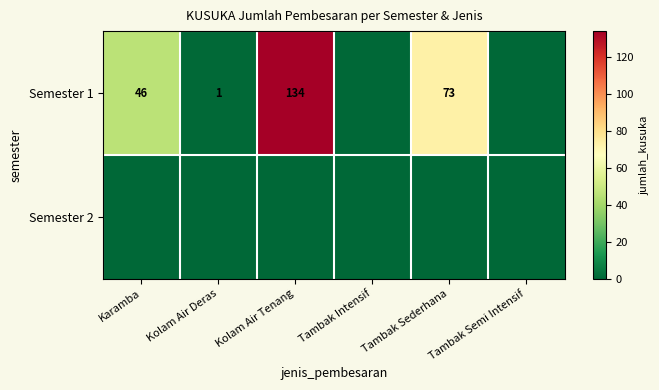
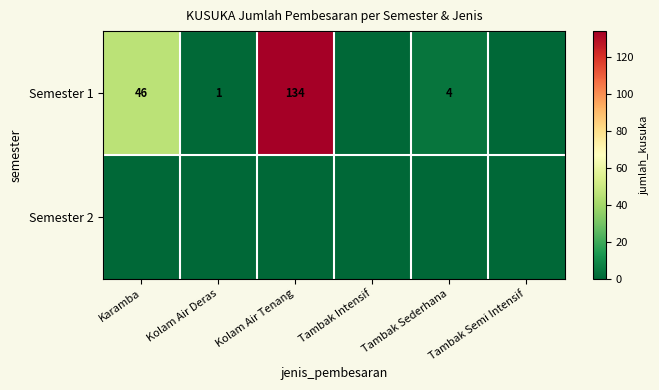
  {
    "Semester 1": {
      "Karamba": 46,
      "Kolam Air Deras": 1,
      "Kolam Air Tenang": 134,
-     "Tambak Sederhana": 73
+     "Tambak Sederhana": 4
    }
  }
